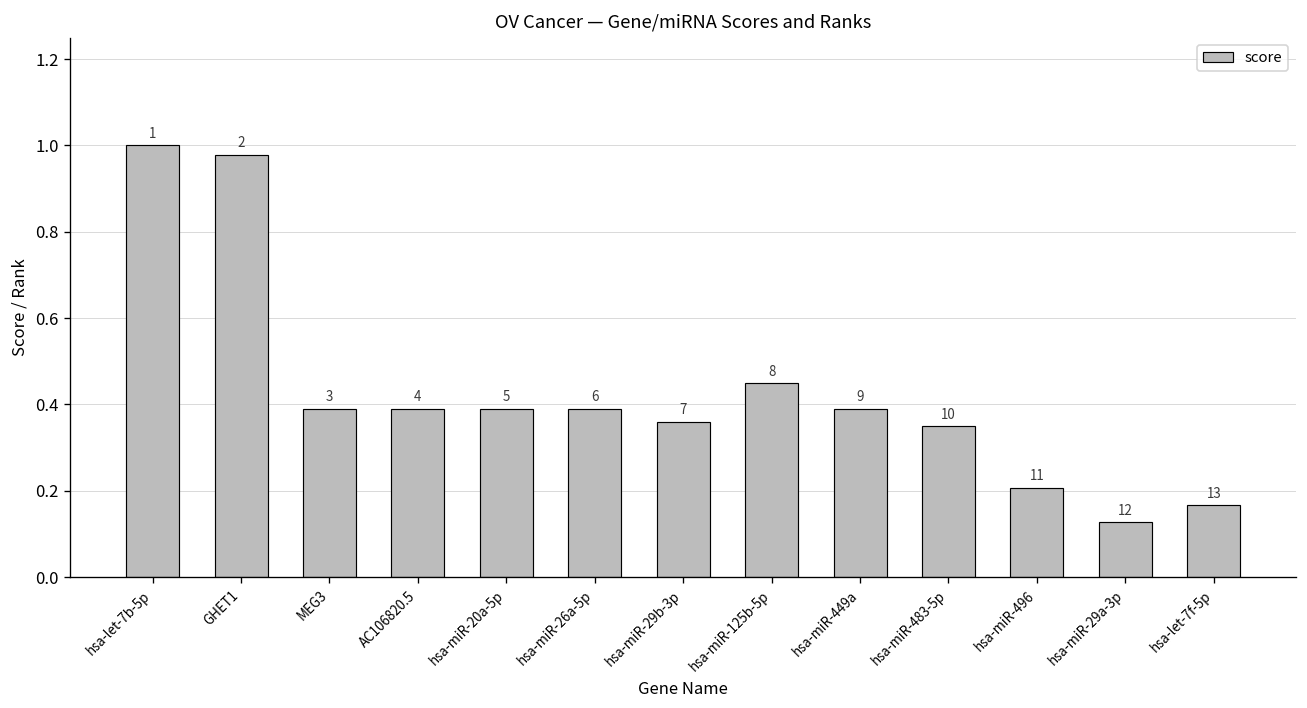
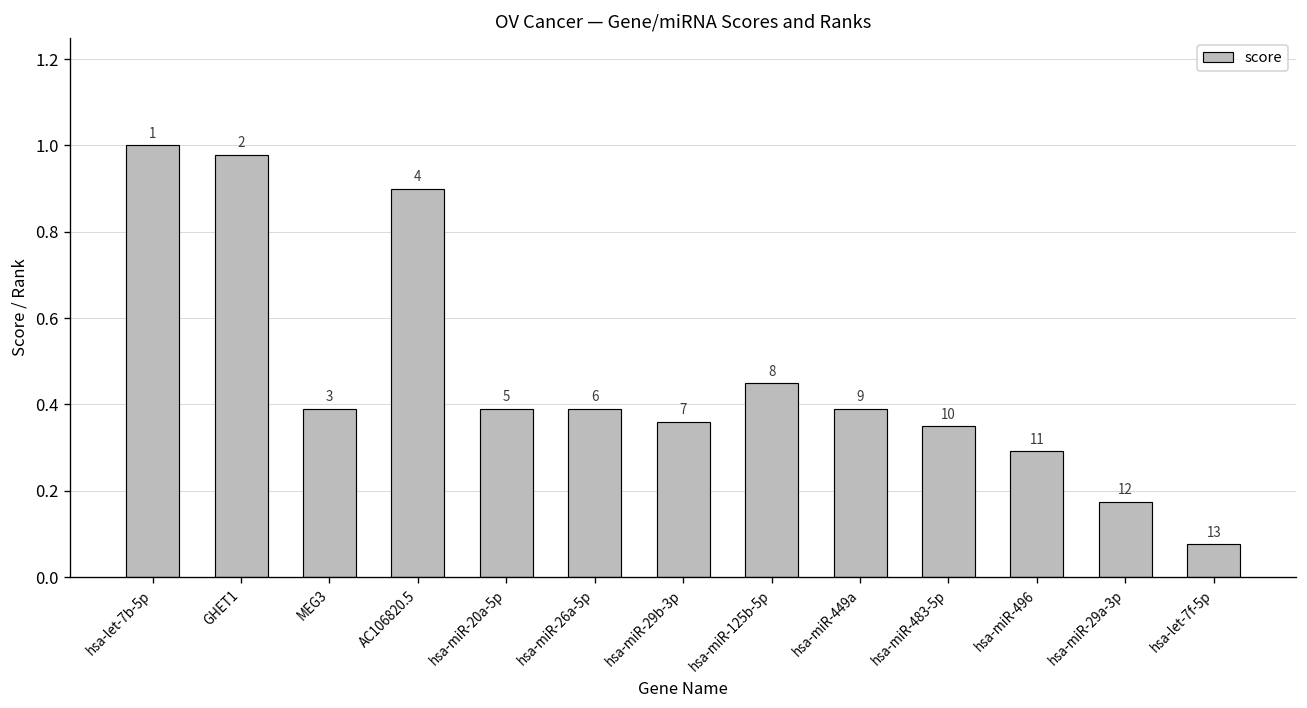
  {
-   "AC106820.5": 0.39,
-   "hsa-miR-496": 0.21,
-   "hsa-miR-29a-3p": 0.13,
-   "hsa-let-7f-5p": 0.17
+   "AC106820.5": 0.90,
+   "hsa-miR-496": 0.29,
+   "hsa-miR-29a-3p": 0.18,
+   "hsa-let-7f-5p": 0.08
  }
